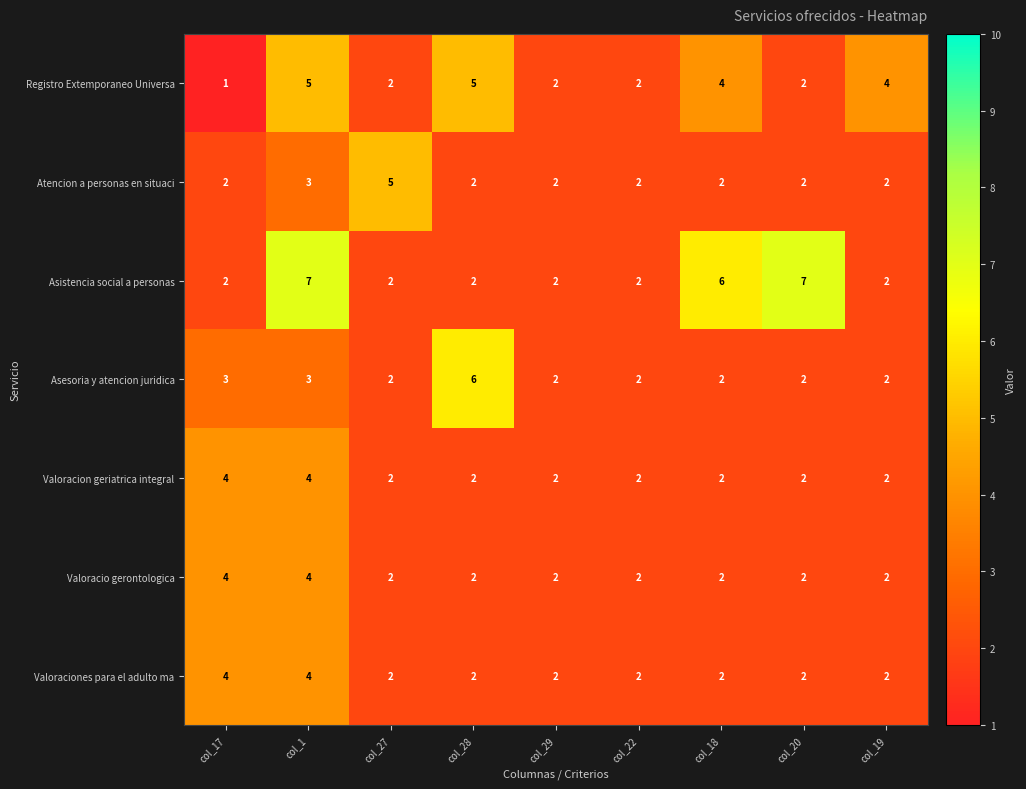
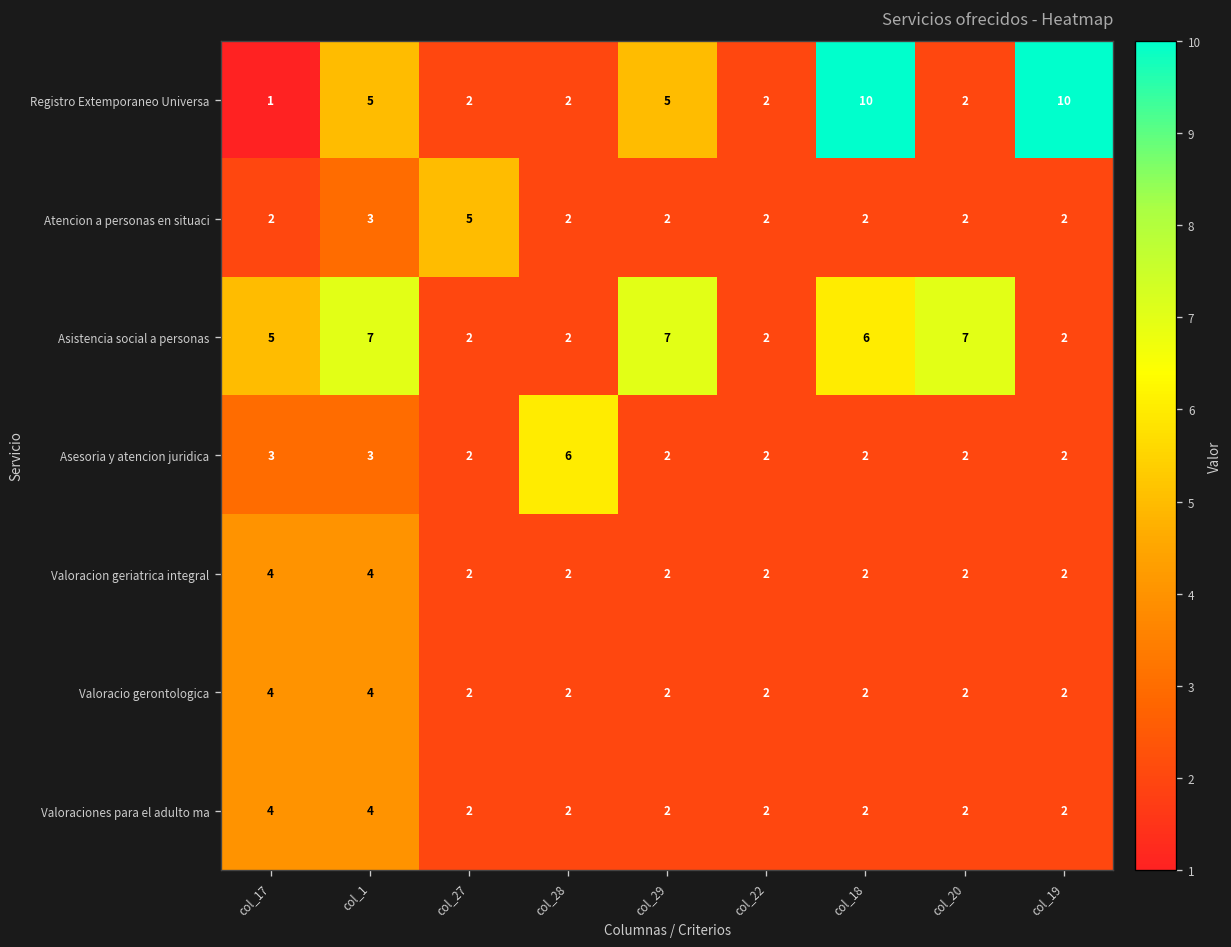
  {
    "Registro Extemporaneo Universa": {
      "col_17": 1,
      "col_1": 5,
      "col_27": 2,
-     "col_28": 5,
-     "col_29": 2,
+     "col_28": 2,
+     "col_29": 5,
      "col_22": 2,
-     "col_18": 4,
+     "col_18": 10,
      "col_20": 2,
-     "col_19": 4
+     "col_19": 10
    },
    "Atencion a personas en situaci": {
      "col_17": 2,
      "col_1": 3,
      "col_27": 5,
      "col_28": 2,
      "col_29": 2,
      "col_22": 2,
      "col_18": 2,
      "col_20": 2,
      "col_19": 2
    },
    "Asistencia social a personas": {
-     "col_17": 2,
+     "col_17": 5,
      "col_1": 7,
      "col_27": 2,
      "col_28": 2,
-     "col_29": 2,
+     "col_29": 7,
      "col_22": 2,
      "col_18": 6,
      "col_20": 7,
      "col_19": 2
    },
    "Asesoria y atencion juridica": {
      "col_17": 3,
      "col_1": 3,
      "col_27": 2,
      "col_28": 6,
      "col_29": 2,
      "col_22": 2,
      "col_18": 2,
      "col_20": 2,
      "col_19": 2
    },
    "Valoracion geriatrica integral": {
      "col_17": 4,
      "col_1": 4,
      "col_27": 2,
      "col_28": 2,
      "col_29": 2,
      "col_22": 2,
      "col_18": 2,
      "col_20": 2,
      "col_19": 2
    },
    "Valoracio gerontologica": {
      "col_17": 4,
      "col_1": 4,
      "col_27": 2,
      "col_28": 2,
      "col_29": 2,
      "col_22": 2,
      "col_18": 2,
      "col_20": 2,
      "col_19": 2
    },
    "Valoraciones para el adulto ma": {
      "col_17": 4,
      "col_1": 4,
      "col_27": 2,
      "col_28": 2,
      "col_29": 2,
      "col_22": 2,
      "col_18": 2,
      "col_20": 2,
      "col_19": 2
    }
  }
